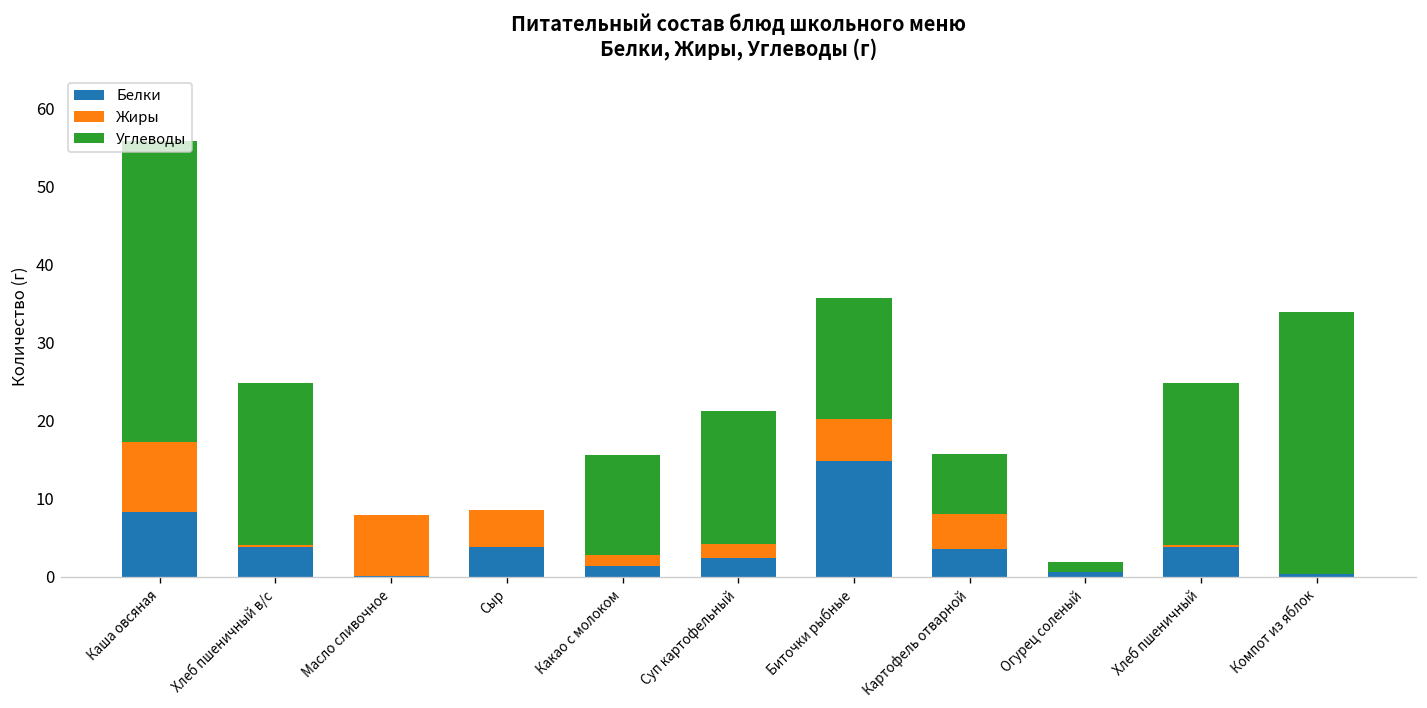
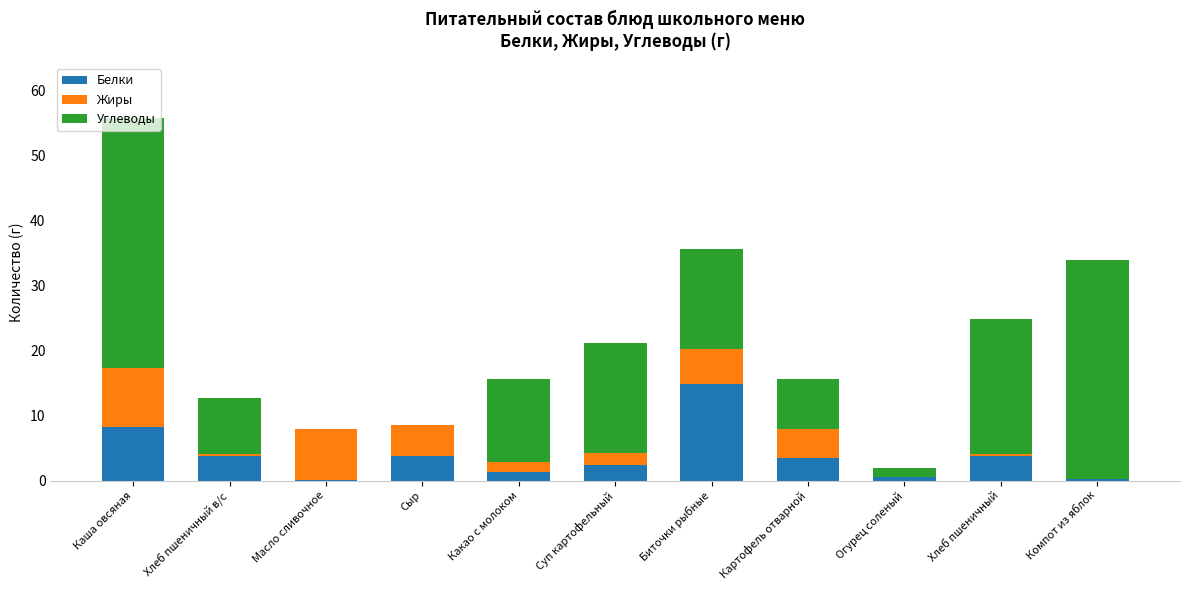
  {
    "Белки": {
      "Каша овсяная": 8,
      "Хлеб пшеничный в/с": 4,
      "Сыр": 4,
      "Какао с молоком": 1,
      "Суп картофельный": 2,
      "Биточки рыбные": 15,
      "Картофель отварной": 4,
      "Огурец соленый": 1,
      "Хлеб пшеничный": 4
    },
    "Жиры": {
      "Каша овсяная": 9,
      "Масло сливочное": 8,
      "Сыр": 5,
      "Какао с молоком": 2,
      "Суп картофельный": 2,
      "Биточки рыбные": 5,
      "Картофель отварной": 5,
      "Огурец соленый": 0,
      "Компот из яблок": 0
    },
    "Углеводы": {
-     "Хлеб пшеничный в/с": 21,
+     "Хлеб пшеничный в/с": 9,
      "Сыр": 0,
      "Какао с молоком": 13,
      "Суп картофельный": 17,
      "Биточки рыбные": 15,
      "Картофель отварной": 8,
      "Огурец соленый": 1,
      "Хлеб пшеничный": 21,
      "Компот из яблок": 34
    }
  }
